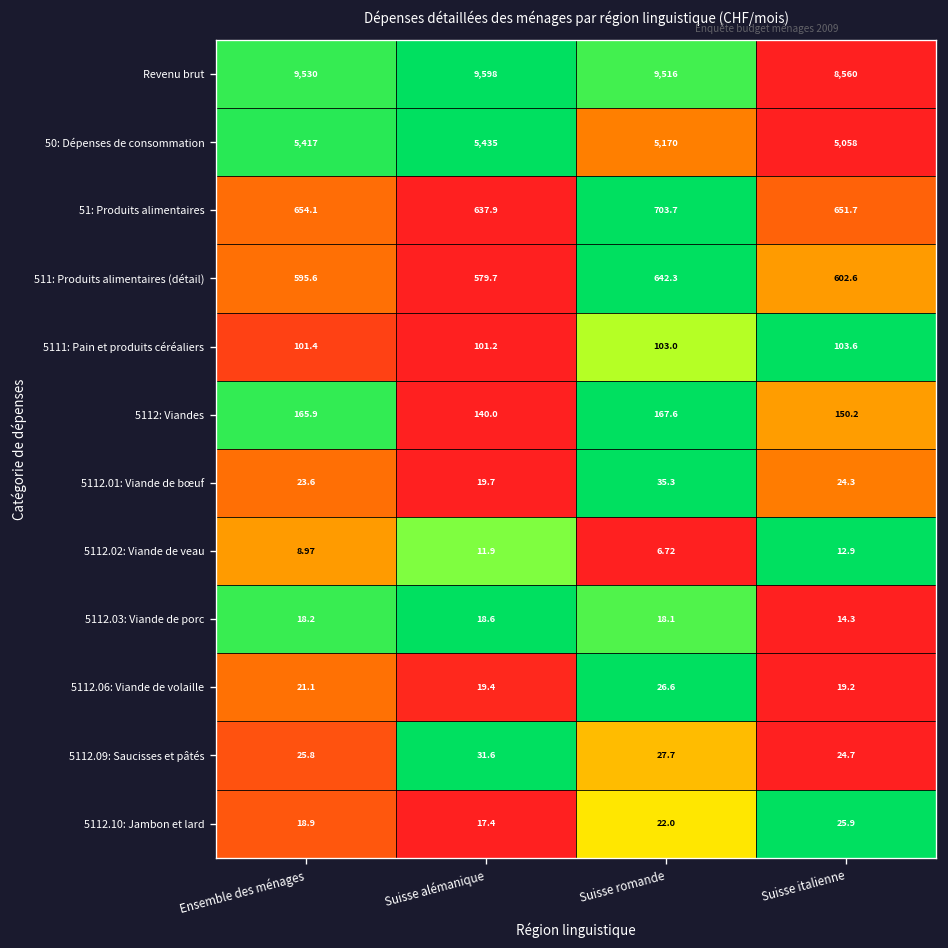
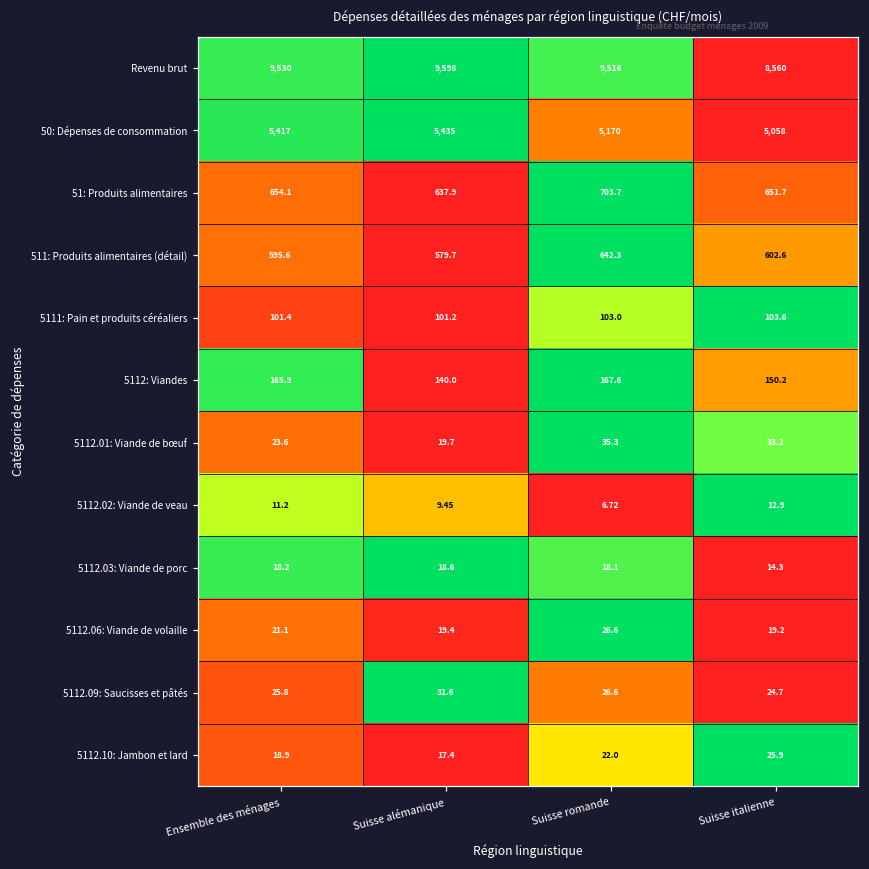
  {
    "Revenu brut": {
      "Ensemble des ménages": "9,530",
      "Suisse alémanique": "9,598",
      "Suisse romande": "9,516",
      "Suisse italienne": "8,560"
    },
    "50: Dépenses de consommation": {
      "Ensemble des ménages": "5,417",
      "Suisse alémanique": "5,435",
      "Suisse romande": "5,170",
      "Suisse italienne": "5,058"
    },
    "51: Produits alimentaires": {
      "Ensemble des ménages": "654.1",
      "Suisse alémanique": "637.9",
      "Suisse romande": "703.7",
      "Suisse italienne": "651.7"
    },
    "511: Produits alimentaires (détail)": {
      "Ensemble des ménages": "595.6",
      "Suisse alémanique": "579.7",
      "Suisse romande": "642.3",
      "Suisse italienne": "602.6"
    },
    "5111: Pain et produits céréaliers": {
      "Ensemble des ménages": "101.4",
      "Suisse alémanique": "101.2",
      "Suisse romande": "103.0",
      "Suisse italienne": "103.6"
    },
    "5112: Viandes": {
      "Ensemble des ménages": "165.9",
      "Suisse alémanique": "140.0",
      "Suisse romande": "167.6",
      "Suisse italienne": "150.2"
    },
    "5112.01: Viande de bœuf": {
      "Ensemble des ménages": "23.6",
      "Suisse alémanique": "19.7",
      "Suisse romande": "35.3",
-     "Suisse italienne": "24.3"
+     "Suisse italienne": "33.2"
    },
    "5112.02: Viande de veau": {
-     "Ensemble des ménages": "8.97",
-     "Suisse alémanique": "11.9",
+     "Ensemble des ménages": "11.2",
+     "Suisse alémanique": "9.45",
      "Suisse romande": "6.72",
      "Suisse italienne": "12.9"
    },
    "5112.03: Viande de porc": {
      "Ensemble des ménages": "18.2",
      "Suisse alémanique": "18.6",
      "Suisse romande": "18.1",
      "Suisse italienne": "14.3"
    },
    "5112.06: Viande de volaille": {
      "Ensemble des ménages": "21.1",
      "Suisse alémanique": "19.4",
      "Suisse romande": "26.6",
      "Suisse italienne": "19.2"
    },
    "5112.09: Saucisses et pâtés": {
      "Ensemble des ménages": "25.8",
      "Suisse alémanique": "31.6",
-     "Suisse romande": "27.7",
+     "Suisse romande": "26.6",
      "Suisse italienne": "24.7"
    },
    "5112.10: Jambon et lard": {
      "Ensemble des ménages": "18.9",
      "Suisse alémanique": "17.4",
      "Suisse romande": "22.0",
      "Suisse italienne": "25.9"
    }
  }
